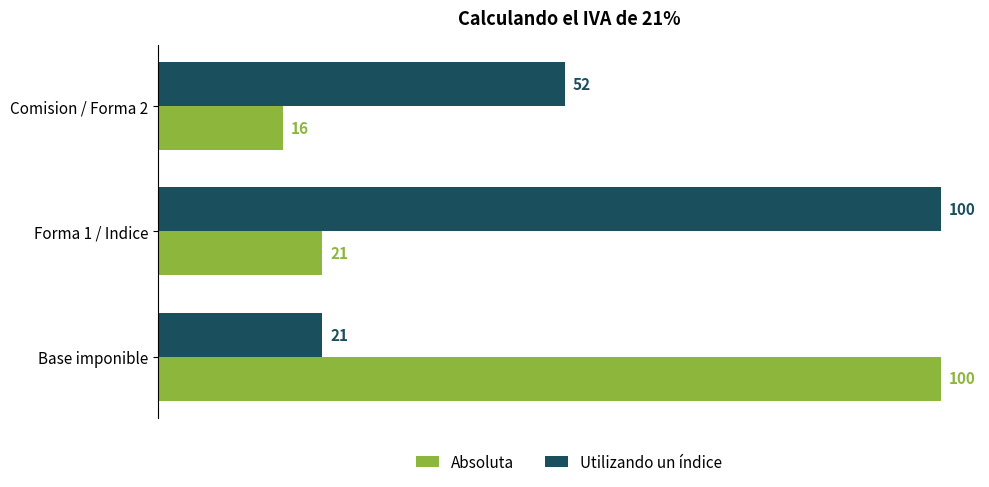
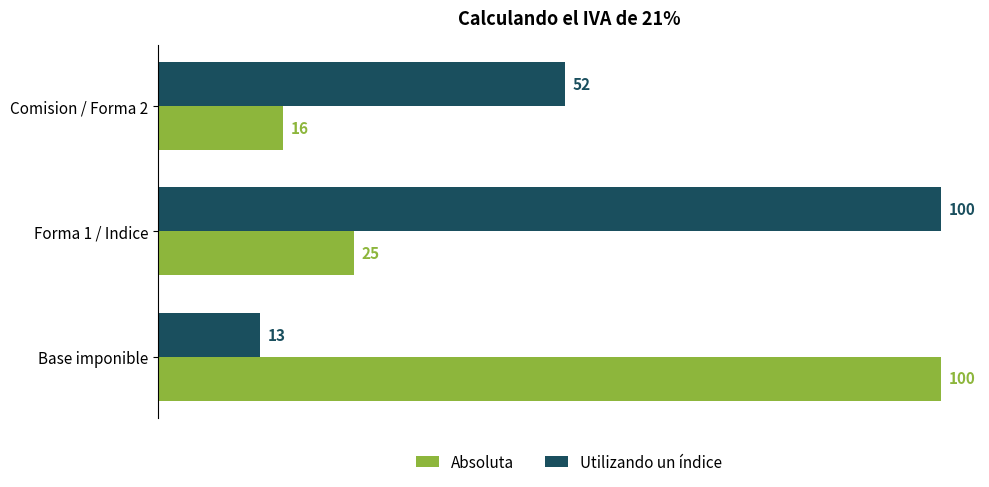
  {
    "Absoluta": {
      "Comision / Forma 2": 16,
-     "Forma 1 / Indice": 21,
+     "Forma 1 / Indice": 25,
      "Base imponible": 100
    },
    "Utilizando un índice": {
      "Comision / Forma 2": 52,
      "Forma 1 / Indice": 100,
-     "Base imponible": 21
+     "Base imponible": 13
    }
  }
